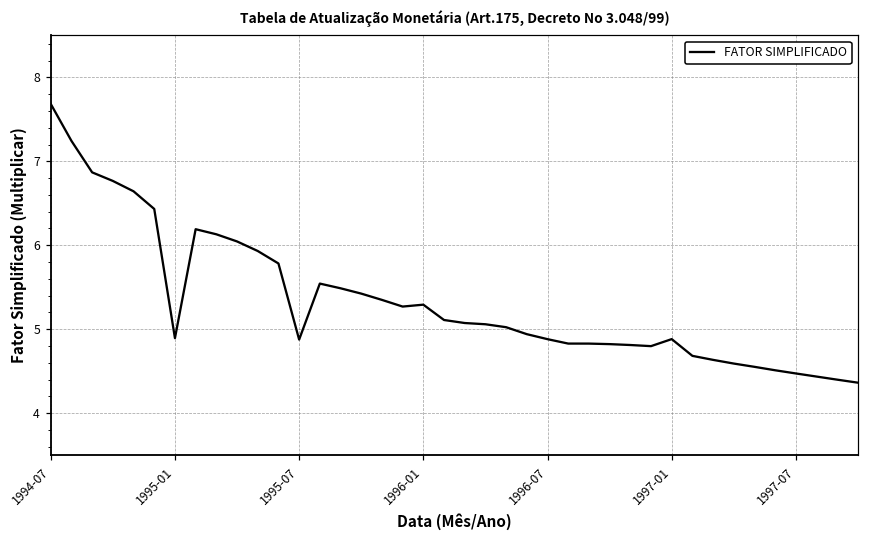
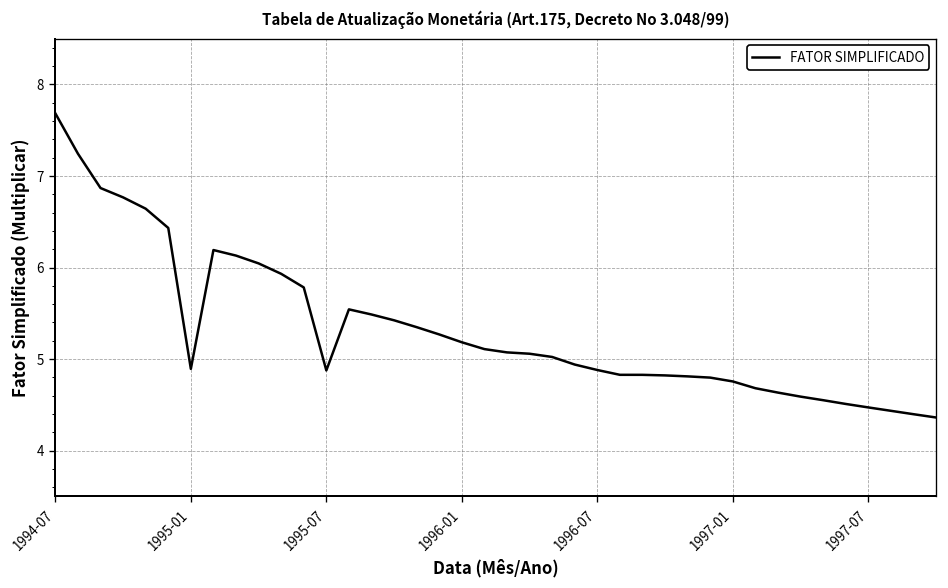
  {
    "1994-07": 7.7,
    "1995-01": 4.9,
    "1995-07": 4.9,
-   "1996-01": 5.3,
+   "1996-01": 5.2,
    "1996-07": 4.9,
-   "1997-01": 4.9,
+   "1997-01": 4.8,
    "1997-07": 4.5
  }
